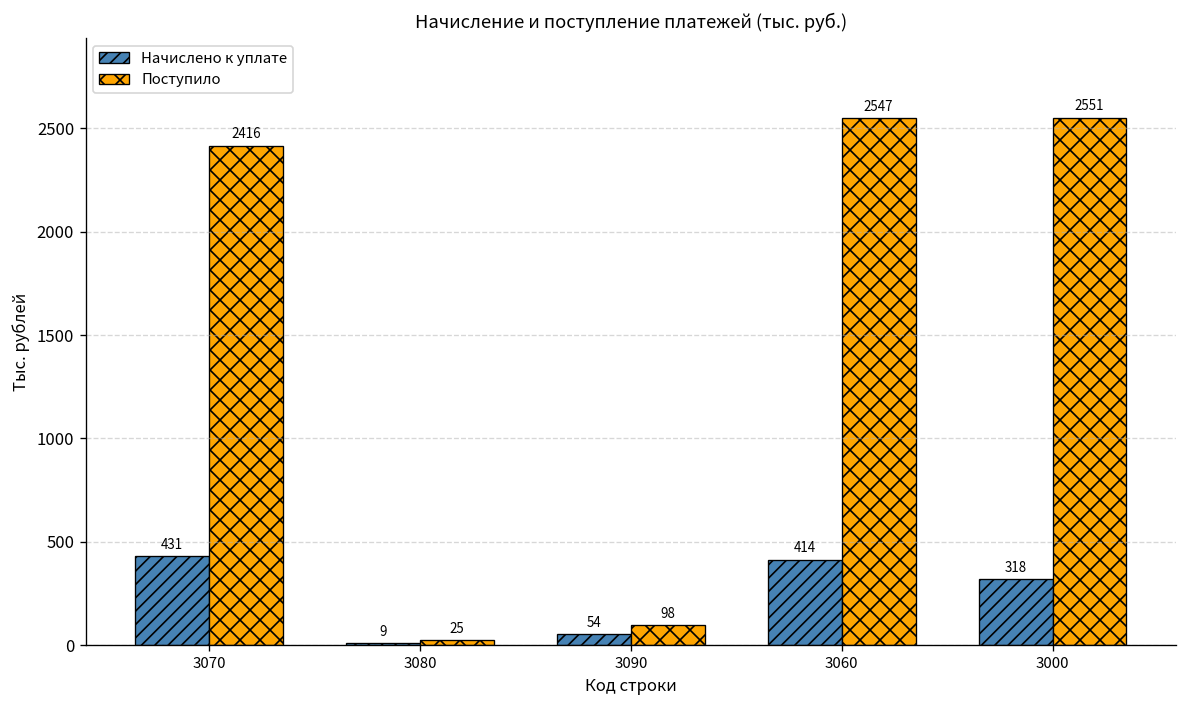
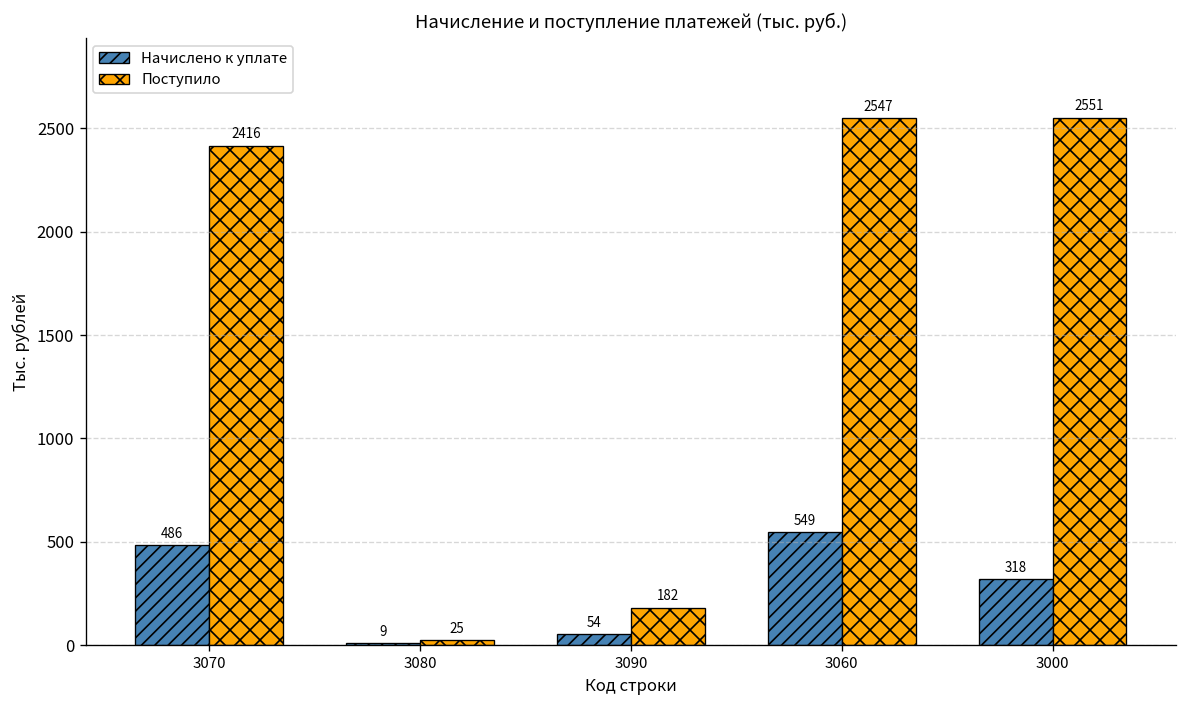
  {
    "Начислено к уплате": {
-     "3070": 431,
+     "3070": 486,
      "3080": 9,
      "3090": 54,
-     "3060": 414,
+     "3060": 549,
      "3000": 318
    },
    "Поступило": {
      "3070": 2416,
      "3080": 25,
-     "3090": 98,
+     "3090": 182,
      "3060": 2547,
      "3000": 2551
    }
  }
